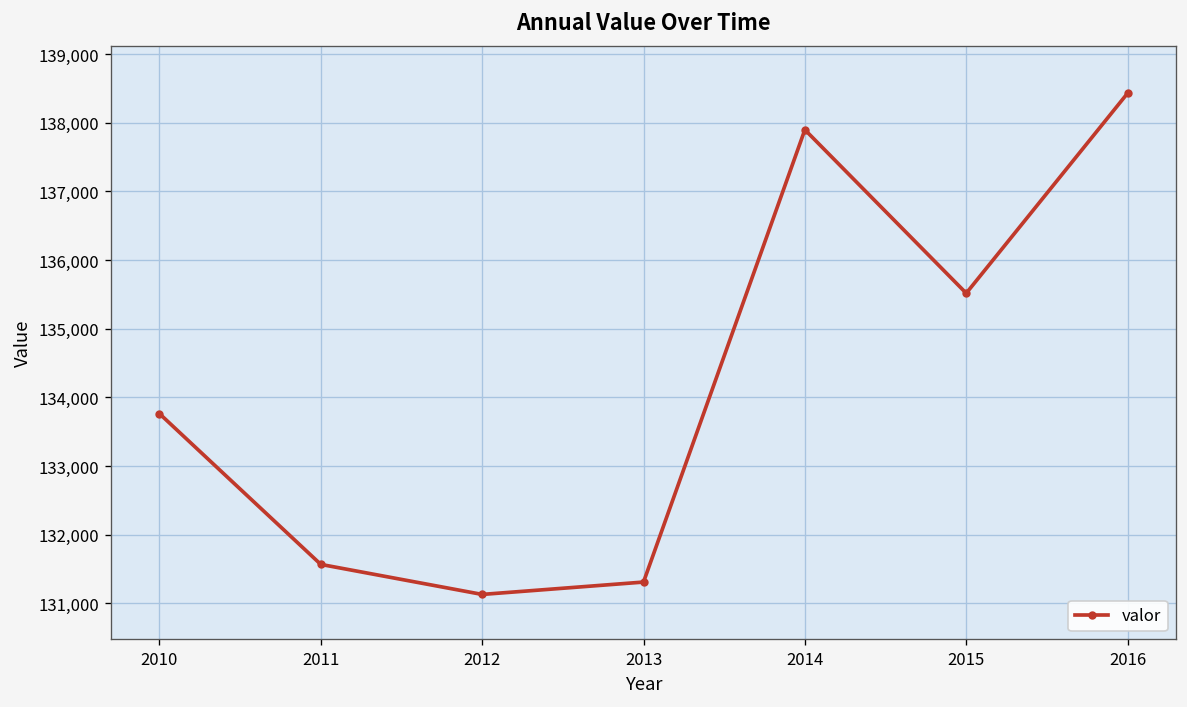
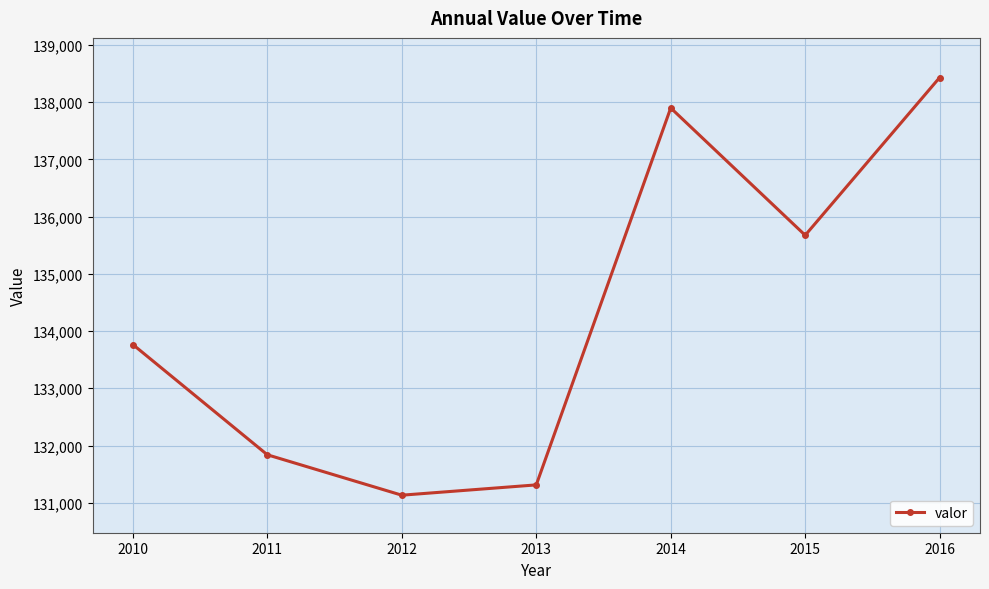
  {
    "2010": "133,800",
-   "2011": "131,600",
+   "2011": "131,800",
    "2012": "131,100",
    "2013": "131,300",
    "2014": "137,900",
-   "2015": "135,500",
+   "2015": "135,700",
    "2016": "138,400"
  }
